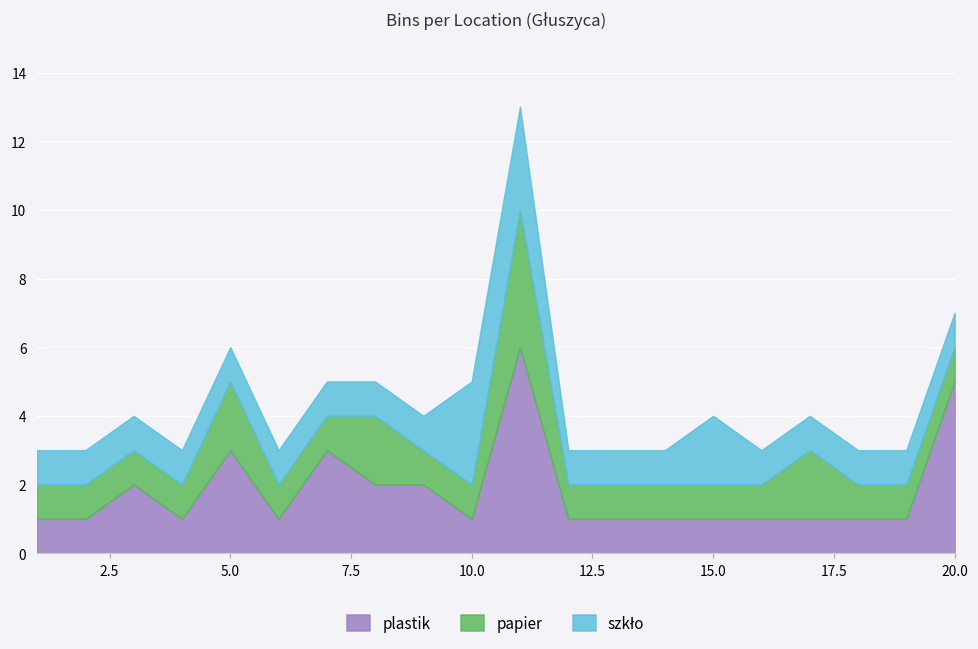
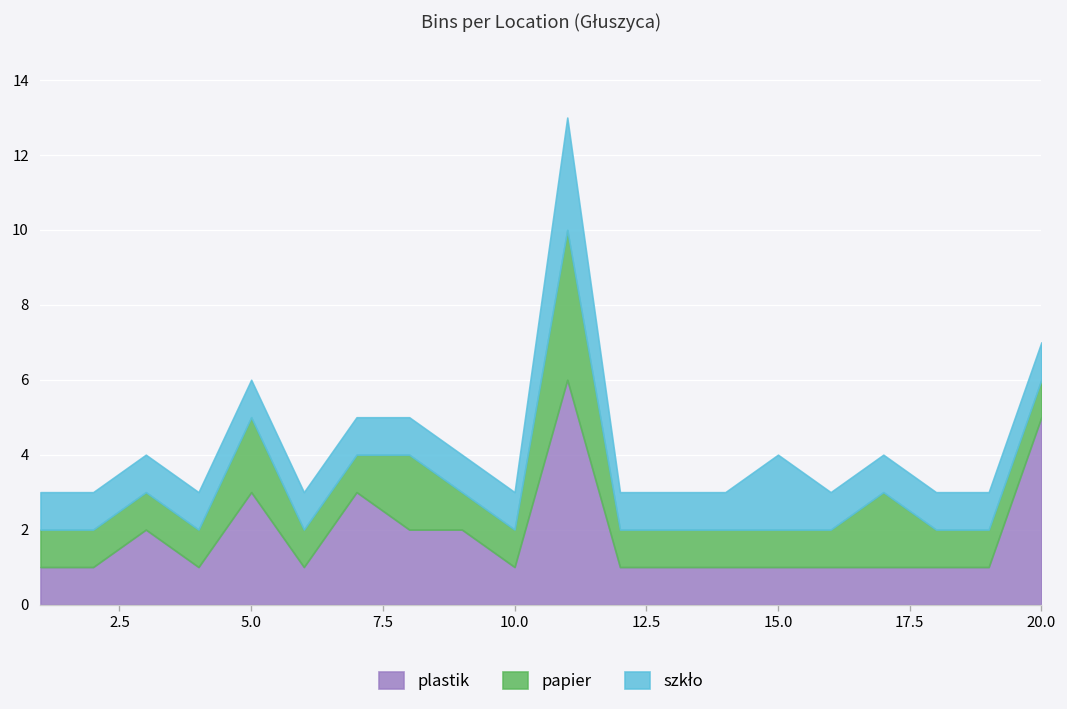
  {
    "plastik": {
      "5.0": 3,
      "10.0": 1,
      "15.0": 1,
      "20.0": 5
    },
    "szkło": {
-     "10.0": 3
+     "10.0": 1
    }
  }
